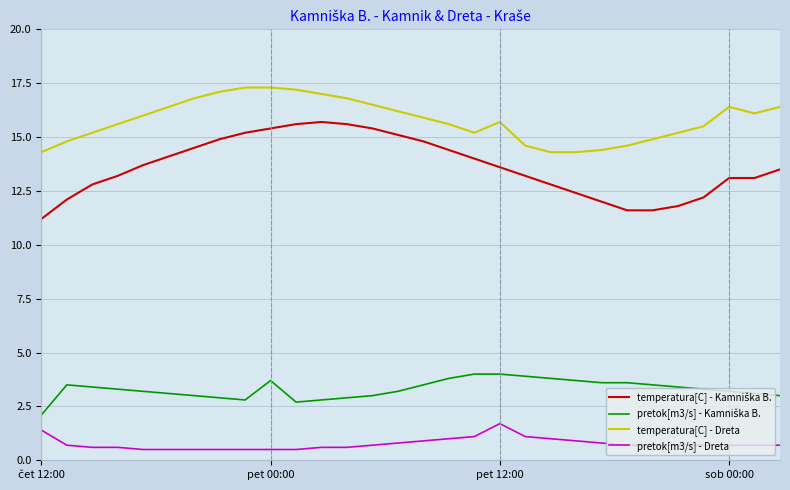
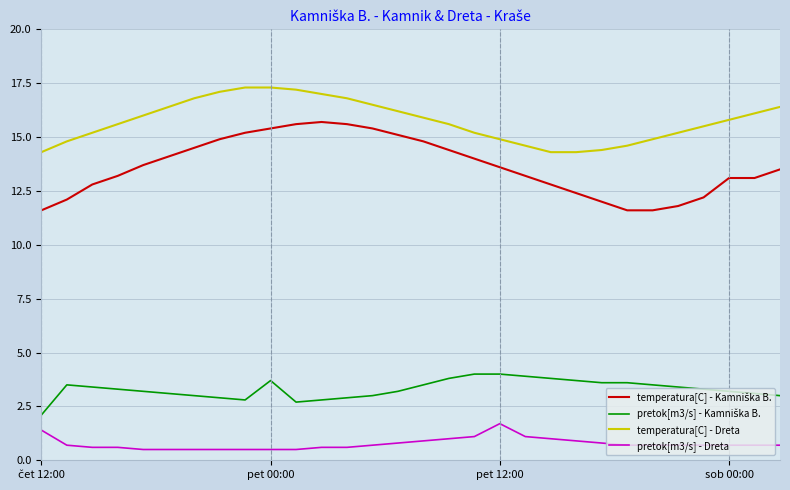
  {
    "temperatura[C] - Kamniška B.": {
-     "čet 12:00": 11.2,
+     "čet 12:00": 11.6,
      "pet 00:00": 15.4,
      "pet 12:00": 13.6,
      "sob 00:00": 13.1
    },
    "pretok[m3/s] - Kamniška B.": {
      "čet 12:00": 2.1,
      "pet 00:00": 3.7,
      "pet 12:00": 4.0
    },
    "temperatura[C] - Dreta": {
      "čet 12:00": 14.3,
      "pet 00:00": 17.3,
-     "pet 12:00": 15.7,
-     "sob 00:00": 16.4
+     "pet 12:00": 14.9,
+     "sob 00:00": 15.8
    },
    "pretok[m3/s] - Dreta": {
      "čet 12:00": 1.4,
      "pet 00:00": 0.5,
      "pet 12:00": 1.7
    }
  }
